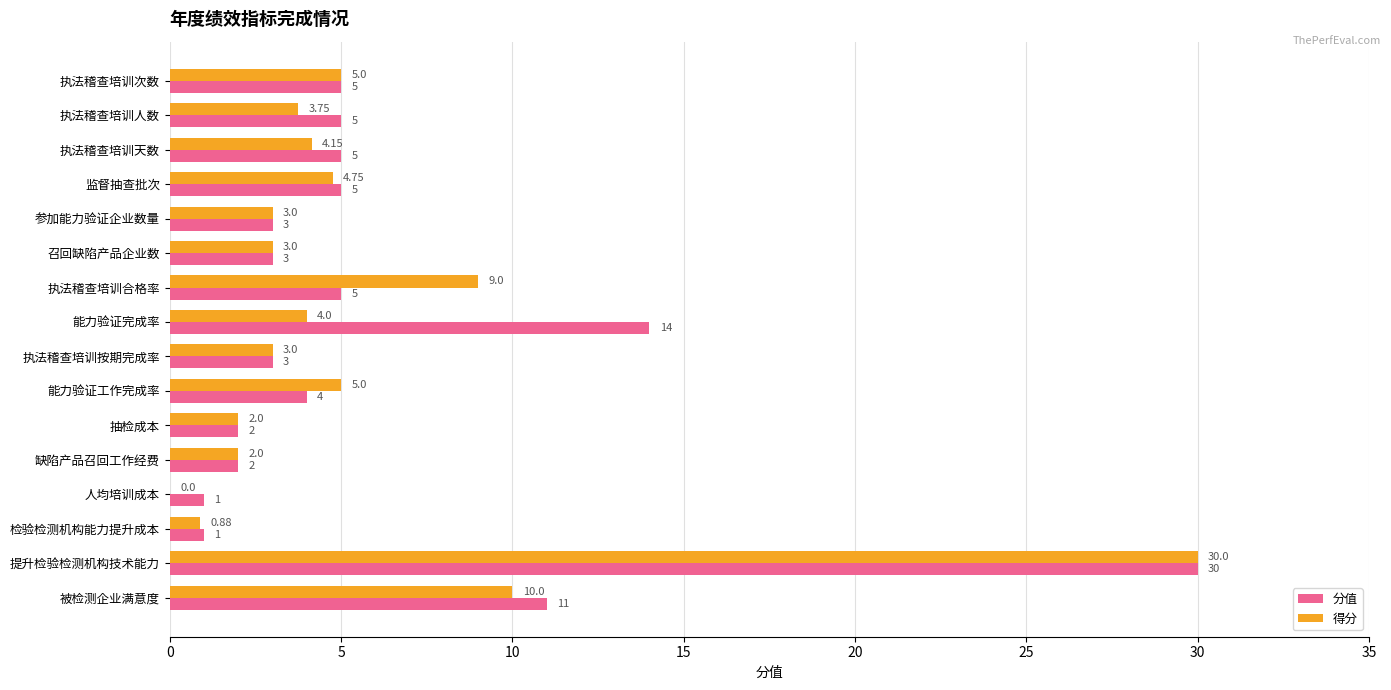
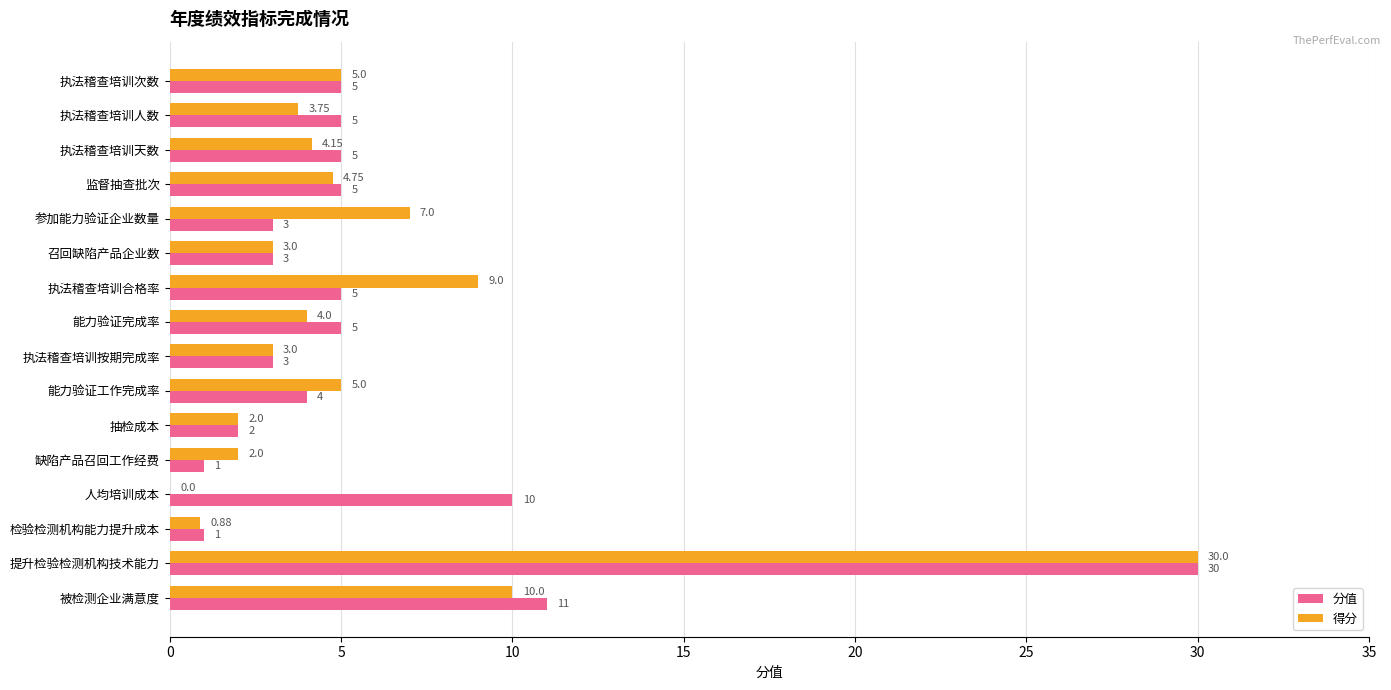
  {
    "分值": {
      "执法稽查培训次数": 5,
      "执法稽查培训人数": 5,
      "执法稽查培训天数": 5,
      "监督抽查批次": 5,
      "参加能力验证企业数量": 3,
      "召回缺陷产品企业数": 3,
      "执法稽查培训合格率": 5,
-     "能力验证完成率": 14,
+     "能力验证完成率": 5,
      "执法稽查培训按期完成率": 3,
      "能力验证工作完成率": 4,
      "抽检成本": 2,
-     "缺陷产品召回工作经费": 2,
-     "人均培训成本": 1,
+     "缺陷产品召回工作经费": 1,
+     "人均培训成本": 10,
      "检验检测机构能力提升成本": 1,
      "提升检验检测机构技术能力": 30,
      "被检测企业满意度": 11
    },
    "得分": {
      "执法稽查培训次数": 5.0,
      "执法稽查培训人数": 3.75,
      "执法稽查培训天数": 4.15,
      "监督抽查批次": 4.75,
-     "参加能力验证企业数量": 3.0,
+     "参加能力验证企业数量": 7.0,
      "召回缺陷产品企业数": 3.0,
      "执法稽查培训合格率": 9.0,
      "能力验证完成率": 4.0,
      "执法稽查培训按期完成率": 3.0,
      "能力验证工作完成率": 5.0,
      "抽检成本": 2.0,
      "缺陷产品召回工作经费": 2.0,
      "人均培训成本": 0.0,
      "检验检测机构能力提升成本": 0.88,
      "提升检验检测机构技术能力": 30.0,
      "被检测企业满意度": 10.0
    }
  }
